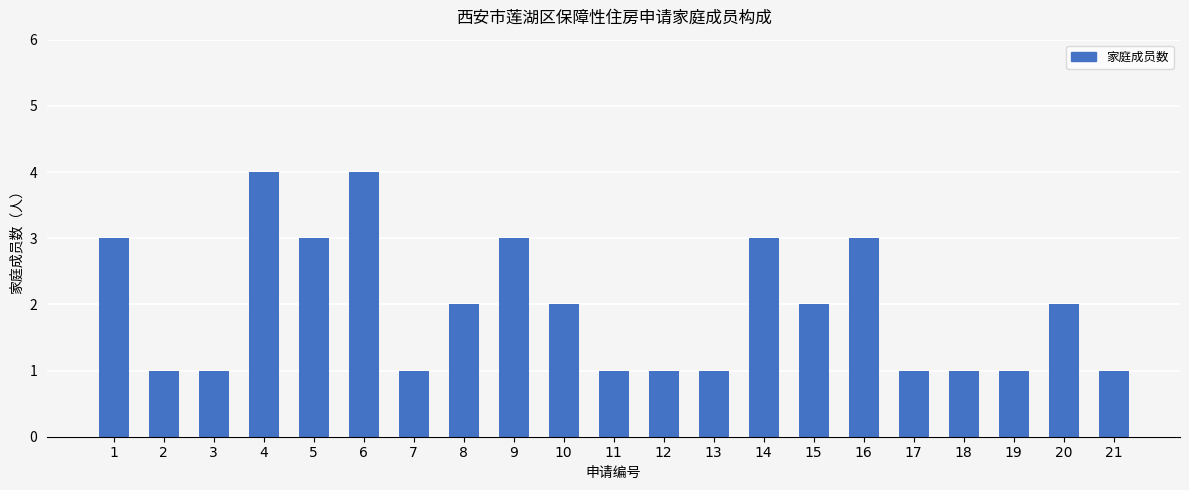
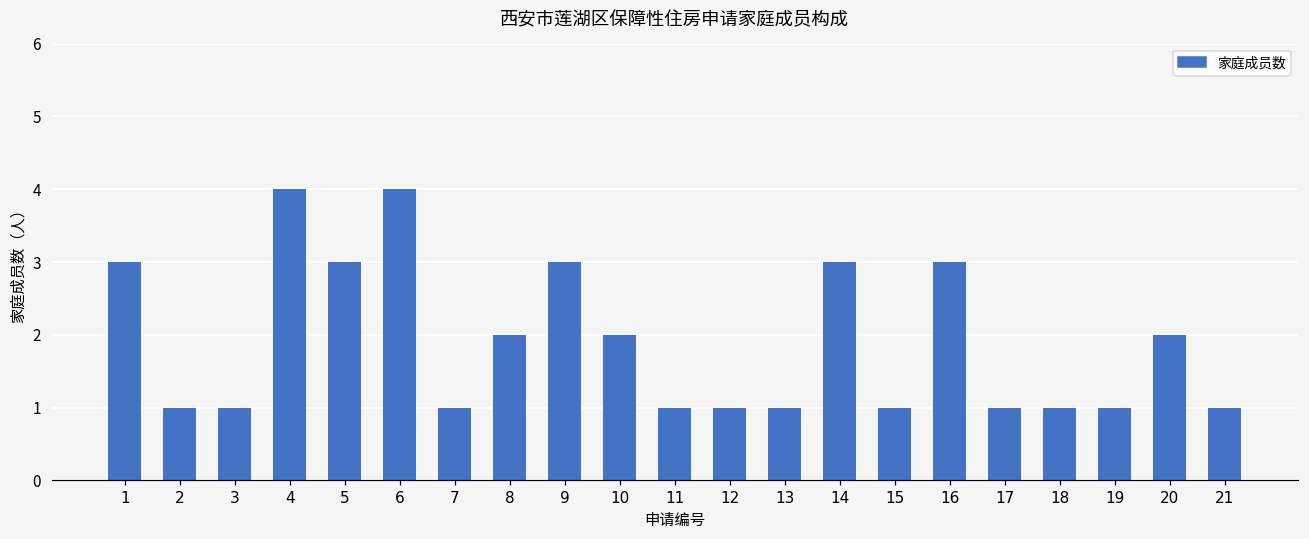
  {
    "1": 3,
    "2": 1,
    "3": 1,
    "4": 4,
    "5": 3,
    "6": 4,
    "7": 1,
    "8": 2,
    "9": 3,
    "10": 2,
    "11": 1,
    "12": 1,
    "13": 1,
    "14": 3,
-   "15": 2,
+   "15": 1,
    "16": 3,
    "17": 1,
    "18": 1,
    "19": 1,
    "20": 2,
    "21": 1
  }
